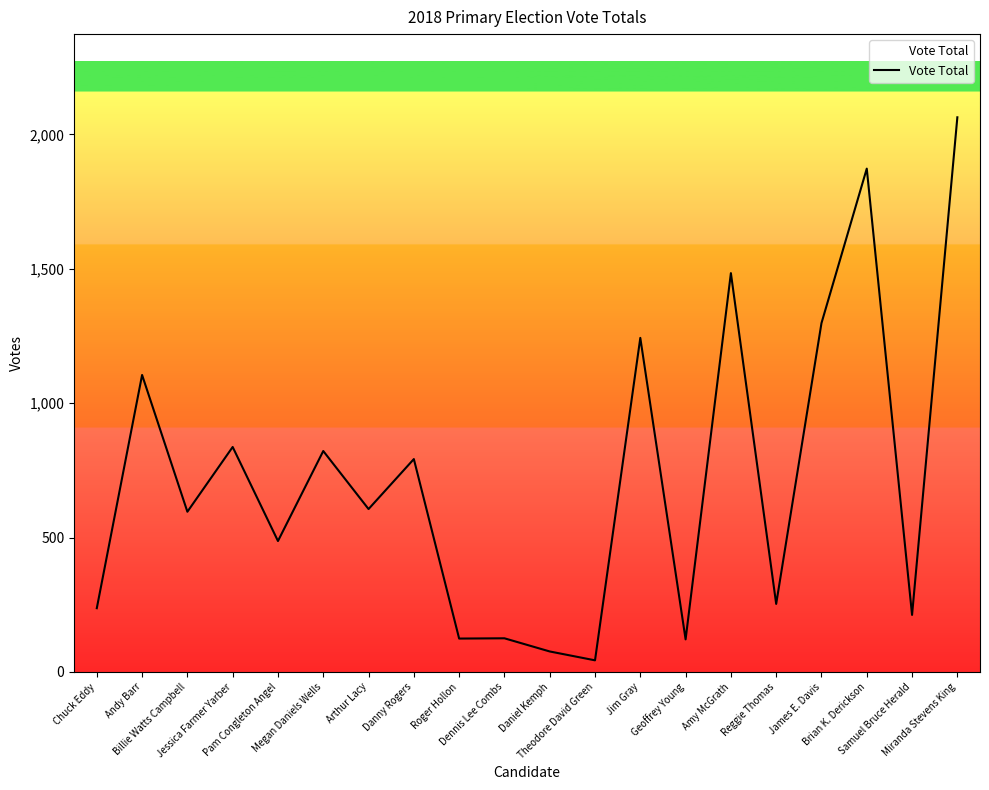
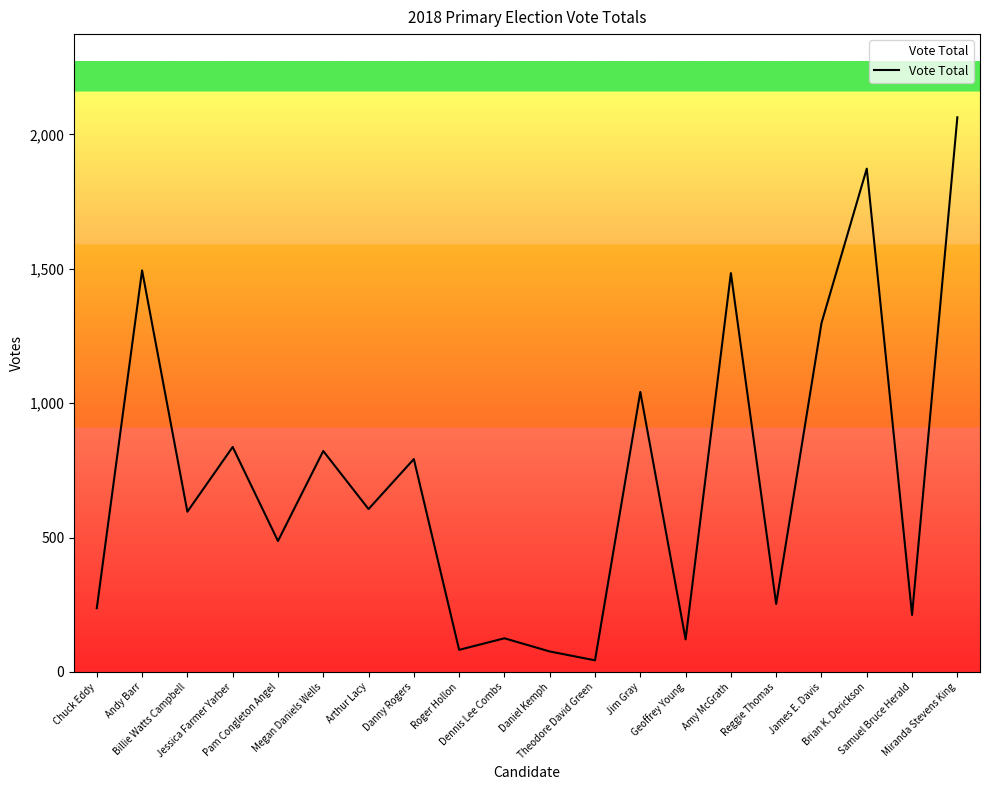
  {
    "Chuck Eddy": "240",
-   "Andy Barr": "1,110",
+   "Andy Barr": "1,490",
    "Billie Watts Campbell": "600",
    "Jessica Farmer Yarber": "840",
    "Pam Congleton Angel": "490",
    "Megan Daniels Wells": "820",
    "Arthur Lacy": "610",
    "Danny Rogers": "790",
-   "Roger Hollon": "120",
+   "Roger Hollon": "80",
    "Dennis Lee Combs": "130",
    "Daniel Kemph": "80",
    "Theodore David Green": "40",
-   "Jim Gray": "1,240",
+   "Jim Gray": "1,040",
    "Geoffrey Young": "120",
    "Amy McGrath": "1,480",
    "Reggie Thomas": "250",
    "James E. Davis": "1,300",
    "Brian K. Derickson": "1,870",
    "Samuel Bruce Herald": "210",
    "Miranda Stevens King": "2,060"
  }
